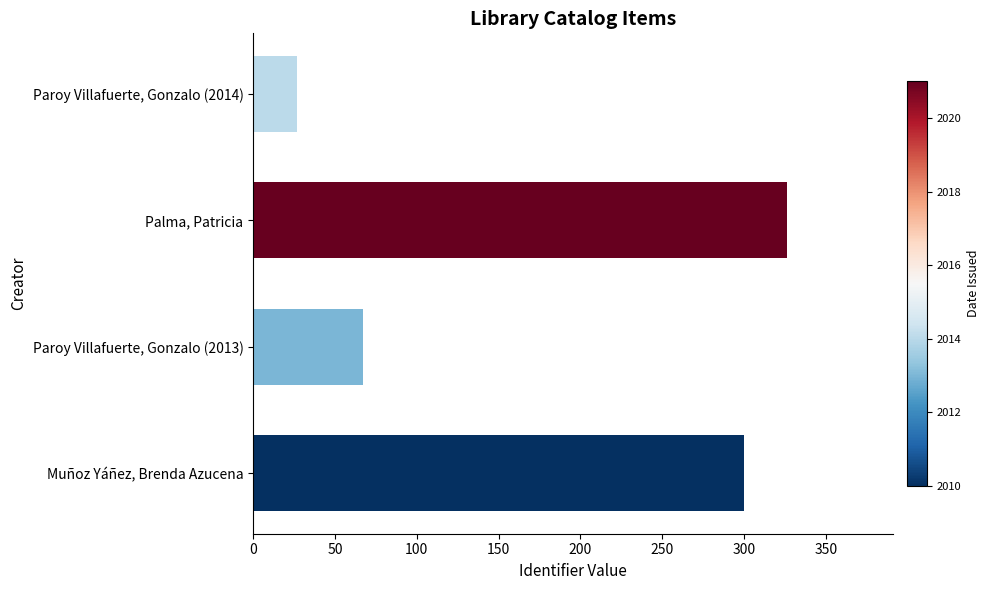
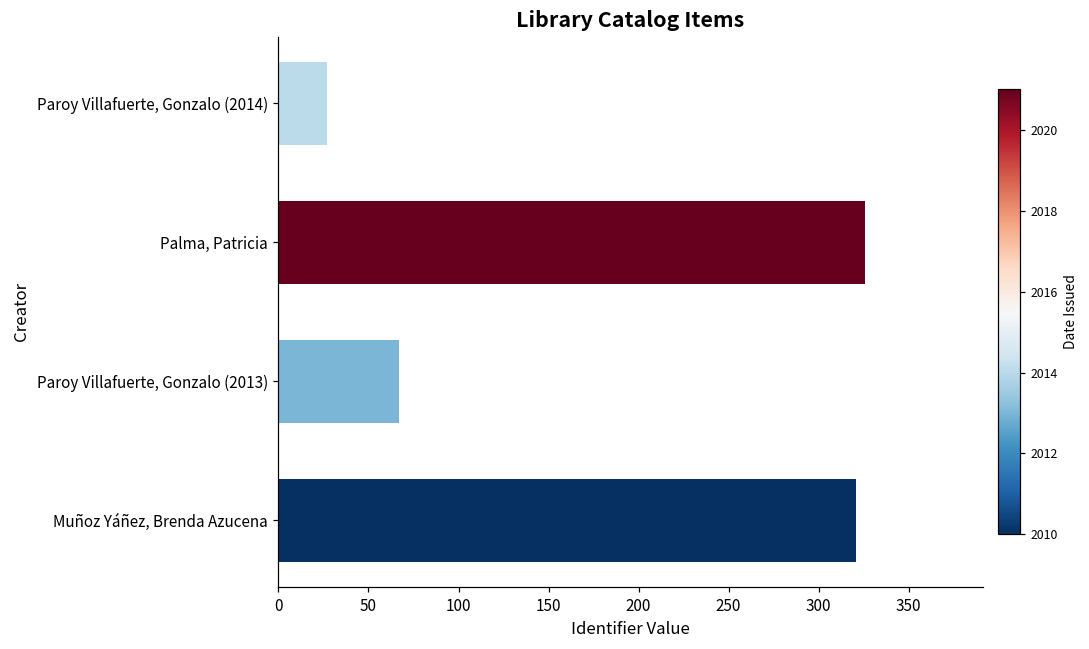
  {
    "Paroy Villafuerte, Gonzalo (2014)": 27,
    "Palma, Patricia": 326,
    "Paroy Villafuerte, Gonzalo (2013)": 67,
-   "Muñoz Yáñez, Brenda Azucena": 300
+   "Muñoz Yáñez, Brenda Azucena": 321
  }
